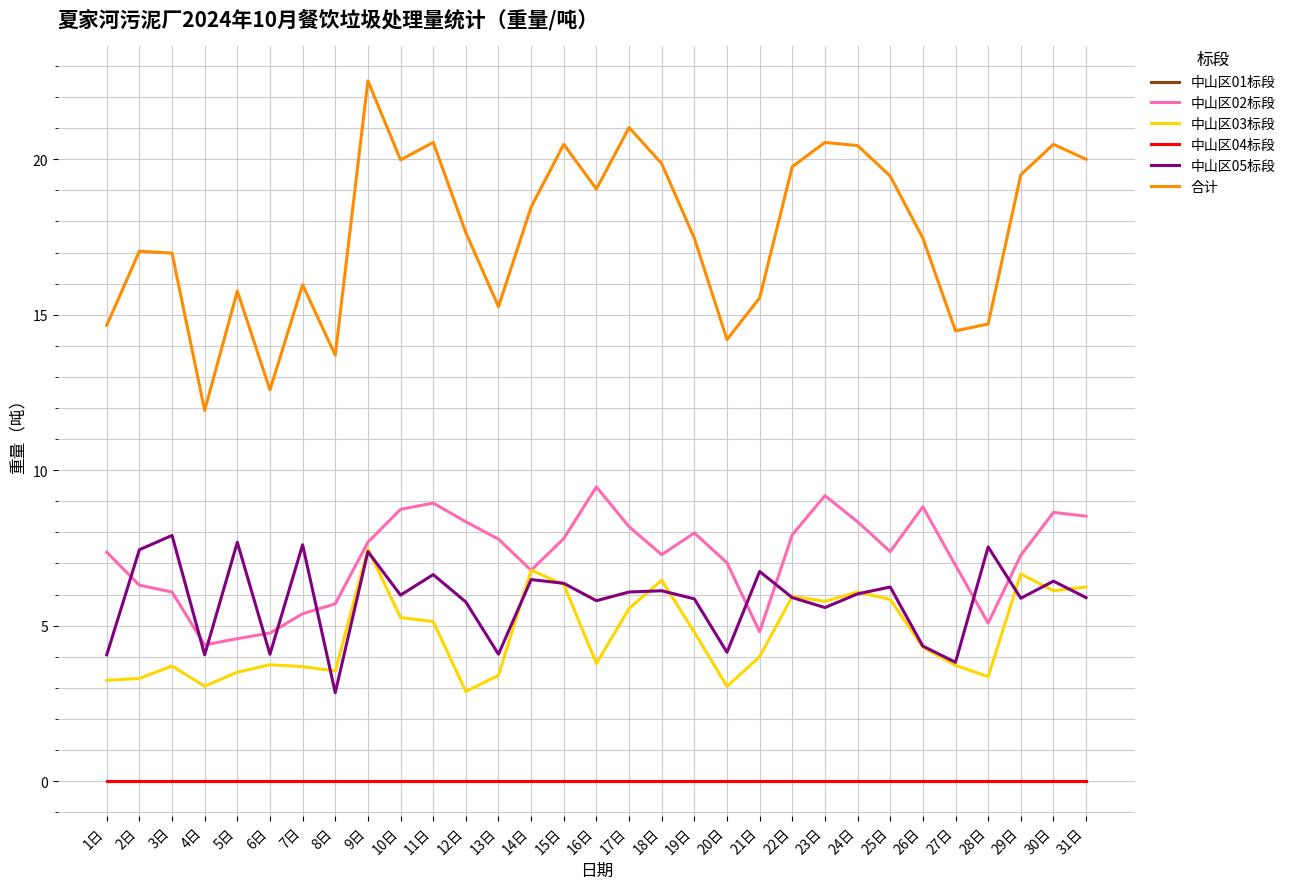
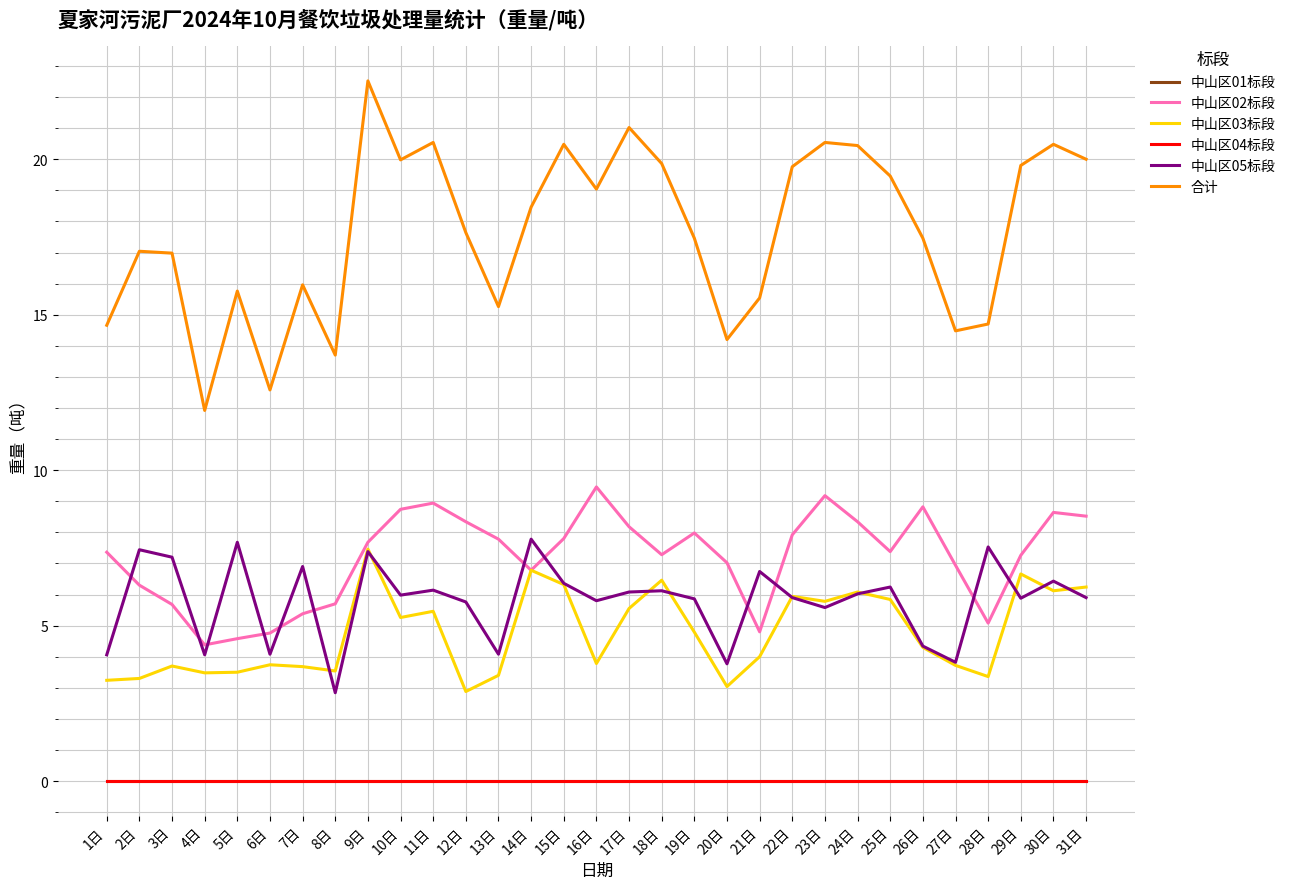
  {
    "中山区04标段": {
      "1日": 0.0,
      "2日": 0.0,
      "3日": 0.0,
      "4日": 0.0,
      "5日": 0.0,
      "6日": 0.0,
      "7日": 0.0,
      "8日": 0.0,
      "9日": 0.0,
      "10日": 0.0,
      "11日": 0.0,
      "12日": 0.0,
      "13日": 0.0,
      "14日": 0.0,
      "15日": 0.0,
      "16日": 0.0,
      "17日": 0.0,
      "18日": 0.0,
      "19日": 0.0,
      "20日": 0.0,
      "21日": 0.0,
      "22日": 0.0,
      "23日": 0.0,
      "24日": 0.0,
      "25日": 0.0,
      "26日": 0.0,
      "27日": 0.0,
      "28日": 0.0,
      "29日": 0.0,
      "30日": 0.0,
      "31日": 0.0
    },
    "中山区02标段": {
      "1日": 7.4,
      "2日": 6.3,
-     "3日": 6.1,
+     "3日": 5.7,
      "4日": 4.4,
      "5日": 4.6,
      "6日": 4.8,
      "7日": 5.4,
      "8日": 5.7,
      "9日": 7.7,
      "10日": 8.7,
      "11日": 8.9,
      "12日": 8.3,
      "13日": 7.8,
      "15日": 7.8,
      "16日": 9.5,
      "17日": 8.2,
      "18日": 7.3,
      "19日": 8.0,
      "20日": 7.0,
      "21日": 4.8,
      "22日": 7.9,
      "23日": 9.2,
      "24日": 8.3,
      "25日": 7.4,
      "26日": 8.8,
      "27日": 6.9,
      "28日": 5.1,
      "29日": 7.3,
      "30日": 8.6,
      "31日": 8.5
    },
    "中山区03标段": {
      "1日": 3.2,
      "2日": 3.3,
      "3日": 3.7,
-     "4日": 3.1,
+     "4日": 3.5,
      "5日": 3.5,
      "6日": 3.7,
      "7日": 3.7,
      "8日": 3.5,
      "10日": 5.3,
-     "11日": 5.1,
+     "11日": 5.5,
      "12日": 2.9,
      "13日": 3.4,
      "16日": 3.8,
      "17日": 5.6,
      "18日": 6.5,
      "19日": 4.8,
      "20日": 3.0,
      "21日": 4.0,
      "23日": 5.8,
      "25日": 5.8,
      "27日": 3.7,
      "28日": 3.4,
      "29日": 6.7,
      "30日": 6.1,
      "31日": 6.2
    },
    "中山区05标段": {
      "1日": 4.1,
      "2日": 7.4,
-     "3日": 7.9,
+     "3日": 7.2,
      "4日": 4.1,
      "5日": 7.7,
      "6日": 4.1,
-     "7日": 7.6,
+     "7日": 6.9,
      "8日": 2.8,
      "10日": 6.0,
-     "11日": 6.6,
+     "11日": 6.1,
      "12日": 5.8,
      "13日": 4.1,
-     "14日": 6.5,
+     "14日": 7.8,
      "16日": 5.8,
      "17日": 6.1,
      "18日": 6.1,
      "19日": 5.9,
-     "20日": 4.1,
+     "20日": 3.8,
      "21日": 6.7,
      "23日": 5.6,
      "25日": 6.2,
      "27日": 3.8,
      "28日": 7.5,
      "29日": 5.9,
      "30日": 6.4,
      "31日": 5.9
    },
    "合计": {
      "1日": 14.7,
      "2日": 17.0,
      "3日": 17.0,
      "4日": 11.9,
      "5日": 15.8,
      "6日": 12.6,
      "7日": 16.0,
      "8日": 13.7,
      "9日": 22.5,
      "10日": 20.0,
      "11日": 20.5,
      "12日": 17.6,
      "13日": 15.3,
      "14日": 18.5,
      "15日": 20.5,
      "16日": 19.0,
      "17日": 21.0,
      "18日": 19.9,
      "19日": 17.5,
      "20日": 14.2,
      "21日": 15.5,
      "22日": 19.8,
      "23日": 20.5,
      "24日": 20.4,
      "25日": 19.5,
      "26日": 17.5,
      "27日": 14.5,
      "28日": 14.7,
-     "29日": 19.5,
+     "29日": 19.8,
      "30日": 20.5,
      "31日": 20.0
    }
  }
